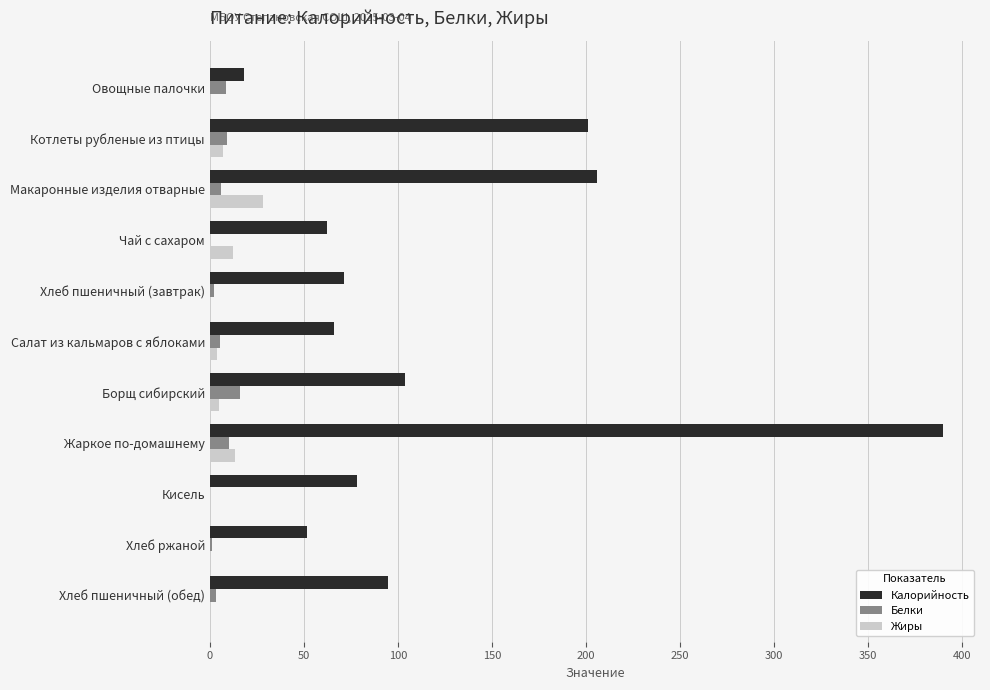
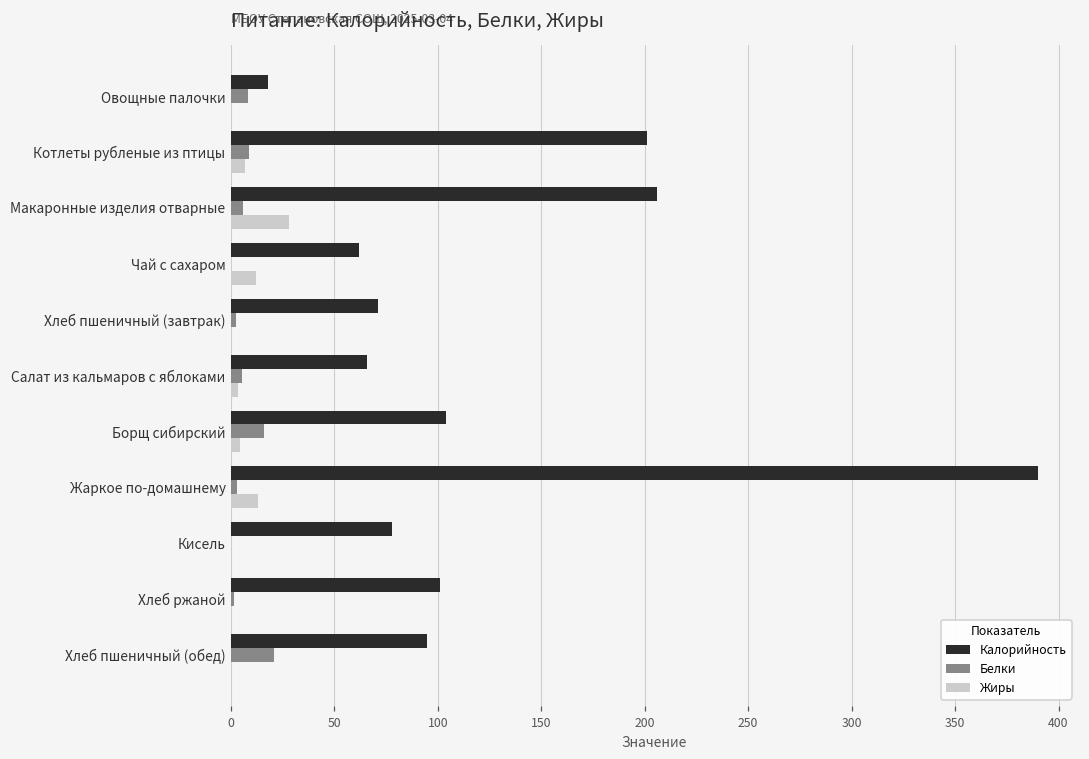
  {
    "Калорийность": {
      "Овощные палочки": 18,
      "Котлеты рубленые из птицы": 201,
      "Макаронные изделия отварные": 206,
      "Чай с сахаром": 62,
      "Хлеб пшеничный (завтрак)": 71,
      "Салат из кальмаров с яблоками": 66,
      "Борщ сибирский": 104,
      "Жаркое по-домашнему": 390,
      "Кисель": 78,
-     "Хлеб ржаной": 52,
+     "Хлеб ржаной": 101,
      "Хлеб пшеничный (обед)": 95
    },
    "Белки": {
      "Овощные палочки": 8,
      "Котлеты рубленые из птицы": 9,
      "Макаронные изделия отварные": 6,
      "Хлеб пшеничный (завтрак)": 2,
      "Салат из кальмаров с яблоками": 5,
      "Борщ сибирский": 16,
-     "Жаркое по-домашнему": 10,
-     "Хлеб пшеничный (обед)": 3
+     "Жаркое по-домашнему": 3,
+     "Хлеб пшеничный (обед)": 21
    },
    "Жиры": {
      "Котлеты рубленые из птицы": 7,
      "Макаронные изделия отварные": 28,
      "Чай с сахаром": 12,
      "Салат из кальмаров с яблоками": 4,
      "Борщ сибирский": 5,
      "Жаркое по-домашнему": 13
    }
  }
